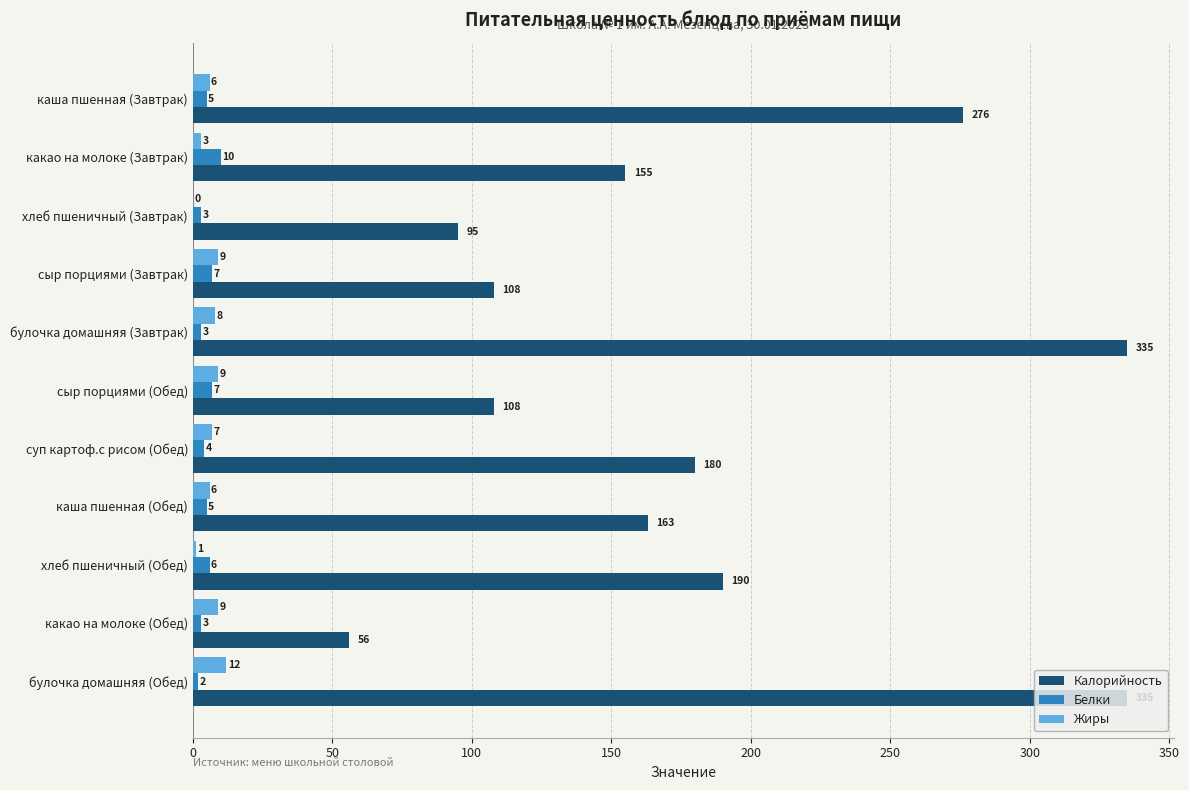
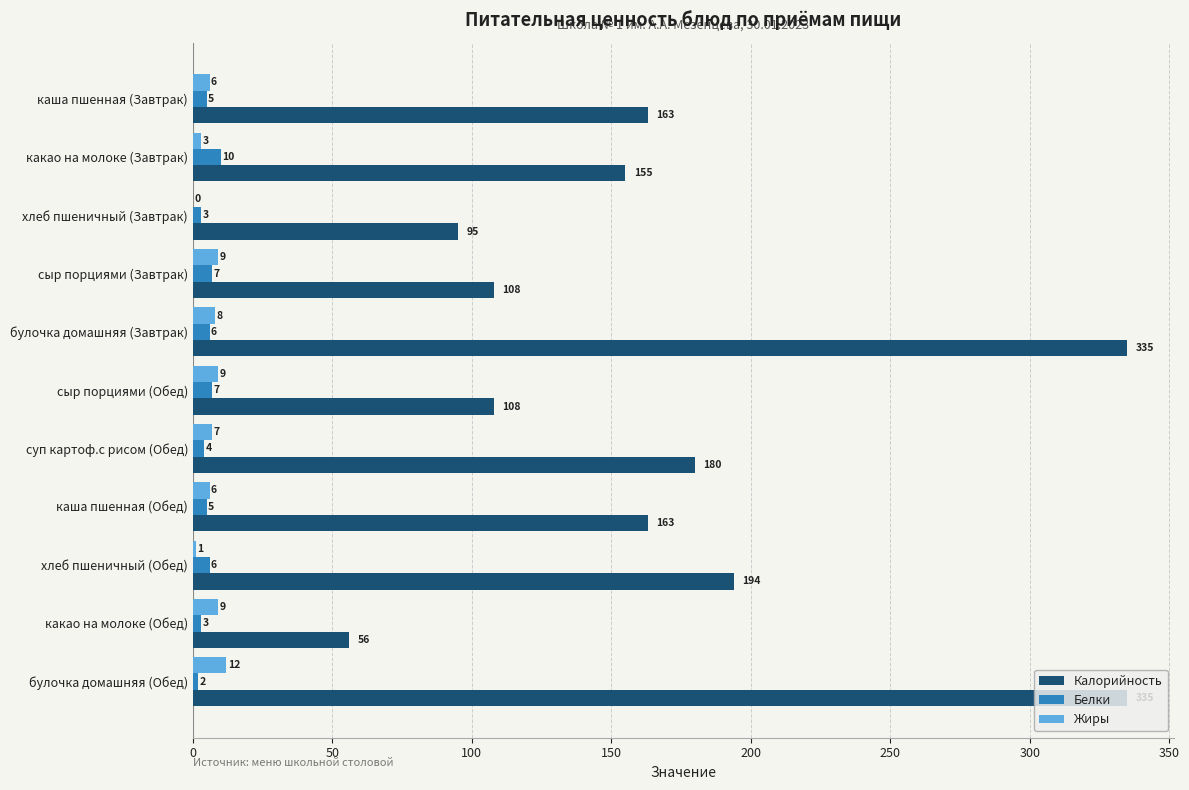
  {
    "Калорийность": {
-     "каша пшенная (Завтрак)": 276,
+     "каша пшенная (Завтрак)": 163,
      "какао на молоке (Завтрак)": 155,
      "хлеб пшеничный (Завтрак)": 95,
      "сыр порциями (Завтрак)": 108,
      "булочка домашняя (Завтрак)": 335,
      "сыр порциями (Обед)": 108,
      "суп картоф.с рисом (Обед)": 180,
      "каша пшенная (Обед)": 163,
-     "хлеб пшеничный (Обед)": 190,
+     "хлеб пшеничный (Обед)": 194,
      "какао на молоке (Обед)": 56
    },
    "Белки": {
      "каша пшенная (Завтрак)": 5,
      "какао на молоке (Завтрак)": 10,
      "хлеб пшеничный (Завтрак)": 3,
      "сыр порциями (Завтрак)": 7,
-     "булочка домашняя (Завтрак)": 3,
+     "булочка домашняя (Завтрак)": 6,
      "сыр порциями (Обед)": 7,
      "суп картоф.с рисом (Обед)": 4,
      "каша пшенная (Обед)": 5,
      "хлеб пшеничный (Обед)": 6,
      "какао на молоке (Обед)": 3,
      "булочка домашняя (Обед)": 2
    },
    "Жиры": {
      "каша пшенная (Завтрак)": 6,
      "какао на молоке (Завтрак)": 3,
      "хлеб пшеничный (Завтрак)": 0,
      "сыр порциями (Завтрак)": 9,
      "булочка домашняя (Завтрак)": 8,
      "сыр порциями (Обед)": 9,
      "суп картоф.с рисом (Обед)": 7,
      "каша пшенная (Обед)": 6,
      "хлеб пшеничный (Обед)": 1,
      "какао на молоке (Обед)": 9,
      "булочка домашняя (Обед)": 12
    }
  }
